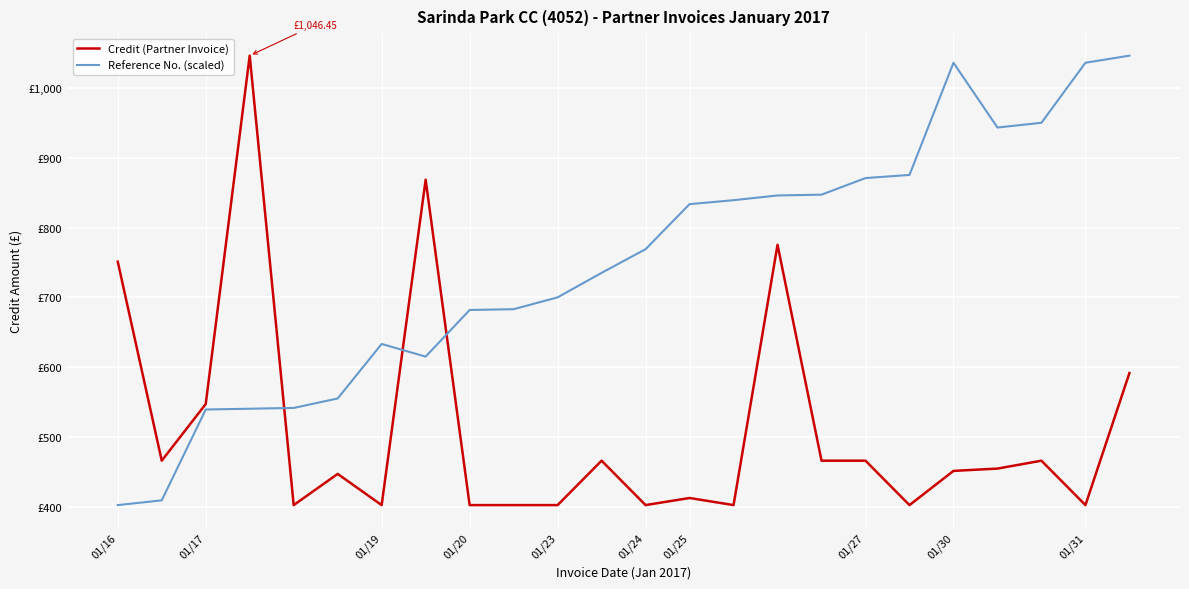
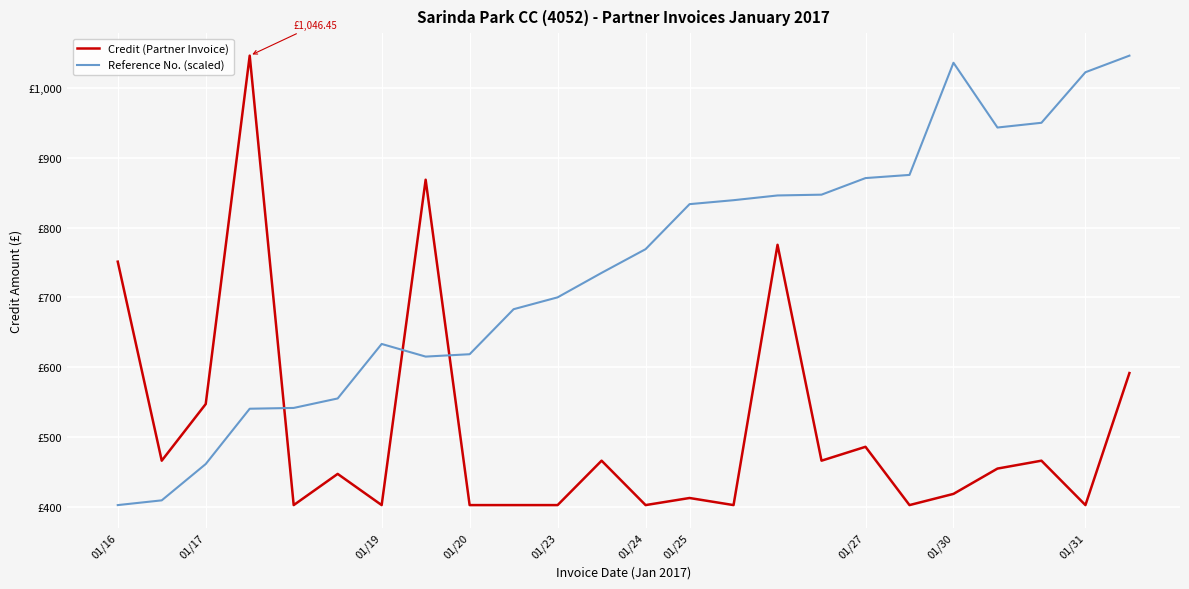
  {
    "Credit (Partner Invoice)": {
      "01/16": "£750",
      "01/17": "£550",
      "01/19": "£400",
      "01/20": "£400",
      "01/23": "£400",
      "01/24": "£400",
      "01/25": "£410",
-     "01/27": "£470",
-     "01/30": "£450",
+     "01/27": "£490",
+     "01/30": "£420",
      "01/31": "£400"
    },
    "Reference No. (scaled)": {
      "01/16": "£400",
-     "01/17": "£540",
+     "01/17": "£460",
      "01/19": "£630",
-     "01/20": "£680",
+     "01/20": "£620",
      "01/23": "£700",
      "01/24": "£770",
      "01/25": "£830",
      "01/27": "£870",
      "01/30": "£1,040",
-     "01/31": "£1,040"
+     "01/31": "£1,020"
    }
  }
